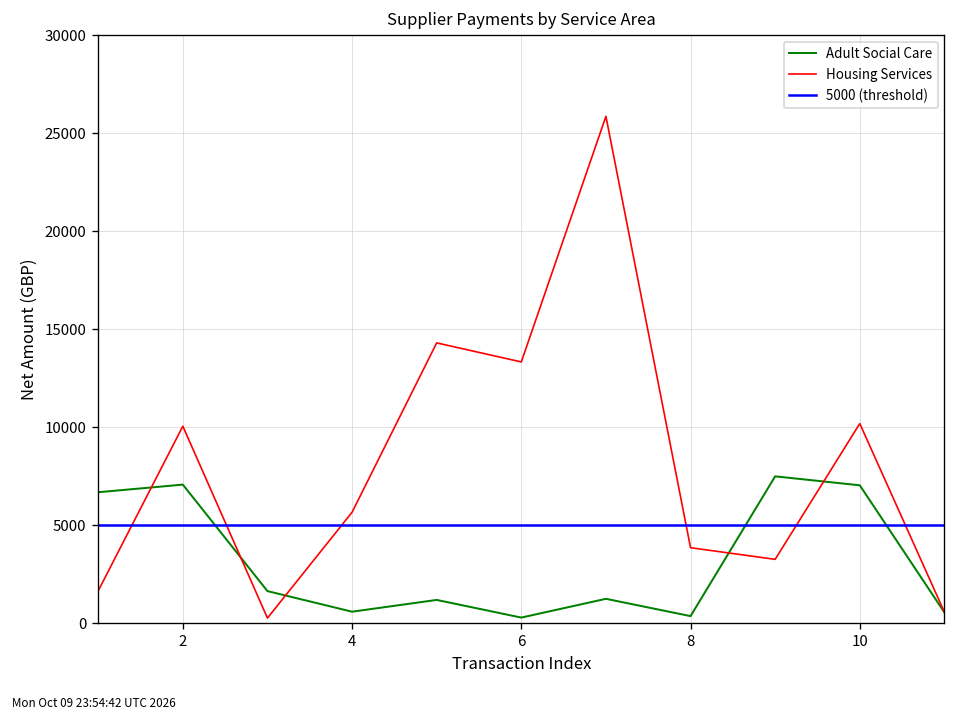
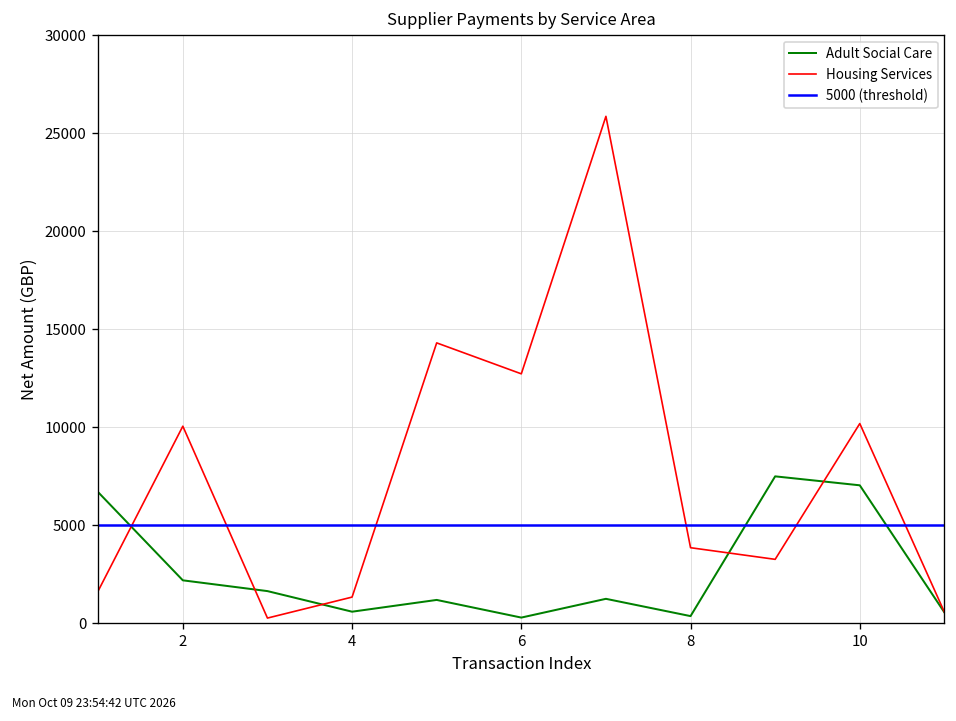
  {
    "Adult Social Care": {
-     "2": 7100,
+     "2": 2200,
      "4": 600,
      "6": 300,
      "8": 400,
      "10": 7000
    },
    "Housing Services": {
      "2": 10100,
-     "4": 5700,
-     "6": 13300,
+     "4": 1300,
+     "6": 12700,
      "8": 3900,
      "10": 10200
    }
  }
